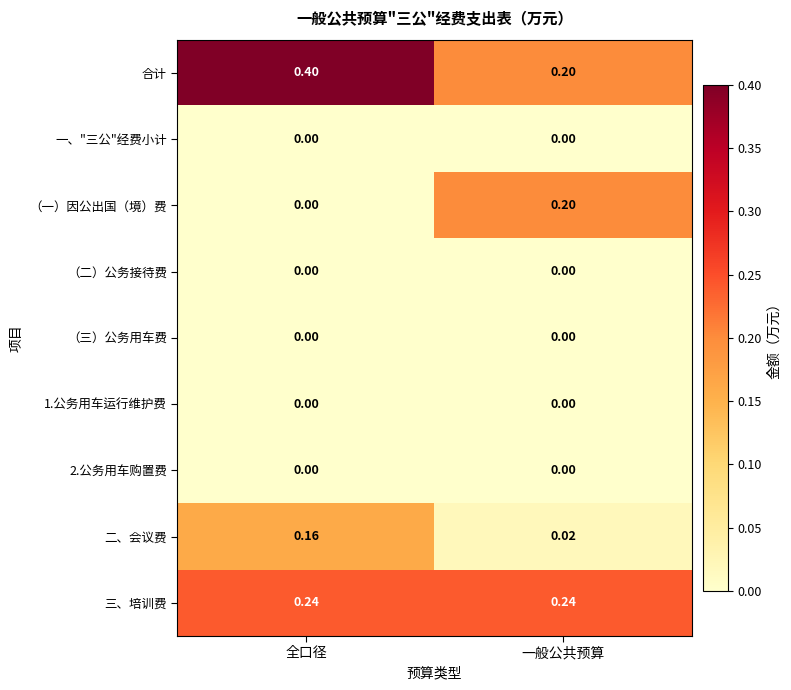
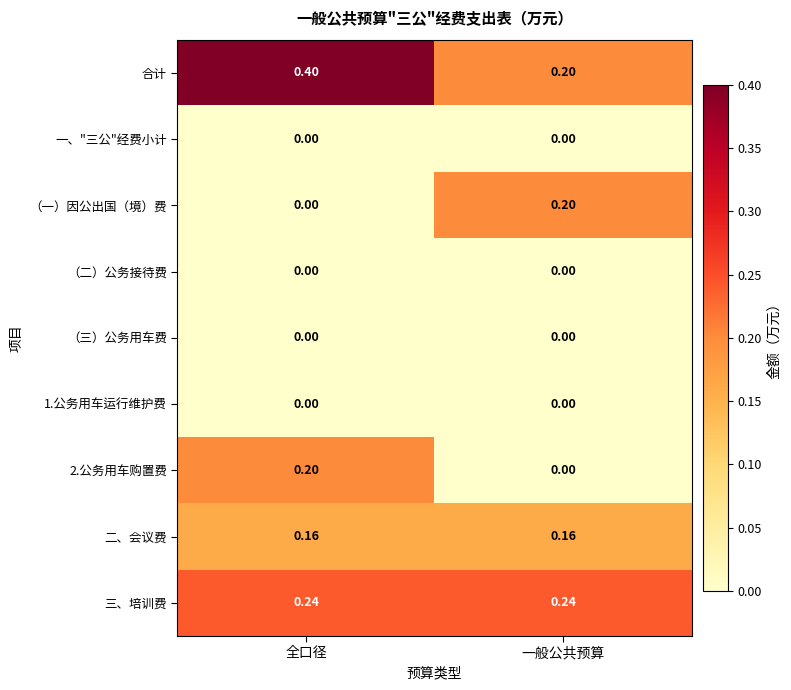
  {
    "合计": {
      "全口径": 0.40,
      "一般公共预算": 0.20
    },
    "一、\"三公\"经费小计": {
      "全口径": 0.00,
      "一般公共预算": 0.00
    },
    "（一）因公出国（境）费": {
      "全口径": 0.00,
      "一般公共预算": 0.20
    },
    "（二）公务接待费": {
      "全口径": 0.00,
      "一般公共预算": 0.00
    },
    "（三）公务用车费": {
      "全口径": 0.00,
      "一般公共预算": 0.00
    },
    "1.公务用车运行维护费": {
      "全口径": 0.00,
      "一般公共预算": 0.00
    },
    "2.公务用车购置费": {
-     "全口径": 0.00,
+     "全口径": 0.20,
      "一般公共预算": 0.00
    },
    "二、会议费": {
      "全口径": 0.16,
-     "一般公共预算": 0.02
+     "一般公共预算": 0.16
    },
    "三、培训费": {
      "全口径": 0.24,
      "一般公共预算": 0.24
    }
  }
